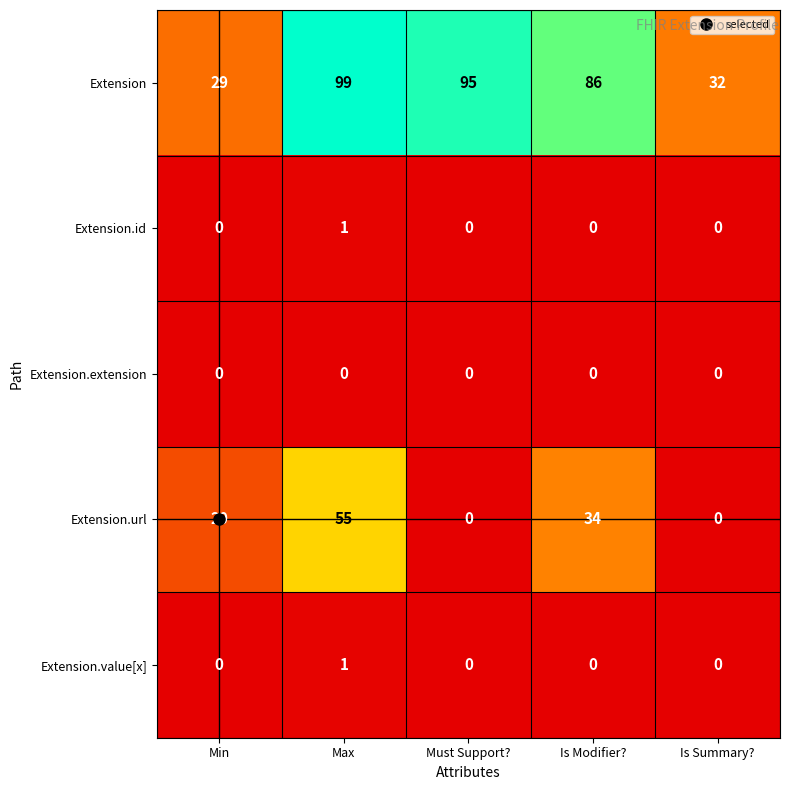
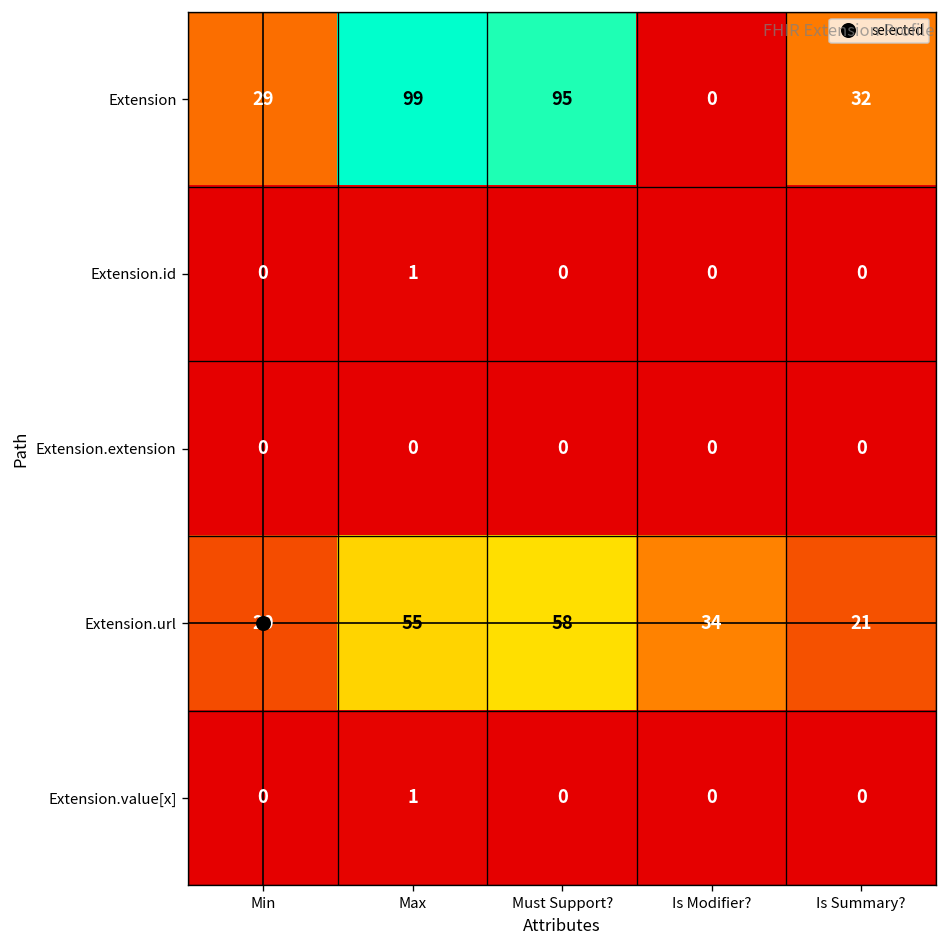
  {
    "Extension": {
      "Min": 29,
      "Max": 99,
      "Must Support?": 95,
-     "Is Modifier?": 86,
+     "Is Modifier?": 0,
      "Is Summary?": 32
    },
    "Extension.id": {
      "Min": 0,
      "Max": 1,
      "Must Support?": 0,
      "Is Modifier?": 0,
      "Is Summary?": 0
    },
    "Extension.extension": {
      "Min": 0,
      "Max": 0,
      "Must Support?": 0,
      "Is Modifier?": 0,
      "Is Summary?": 0
    },
    "Extension.url": {
      "Max": 55,
-     "Must Support?": 0,
+     "Must Support?": 58,
      "Is Modifier?": 34,
-     "Is Summary?": 0
+     "Is Summary?": 21
    },
    "Extension.value[x]": {
      "Min": 0,
      "Max": 1,
      "Must Support?": 0,
      "Is Modifier?": 0,
      "Is Summary?": 0
    }
  }
